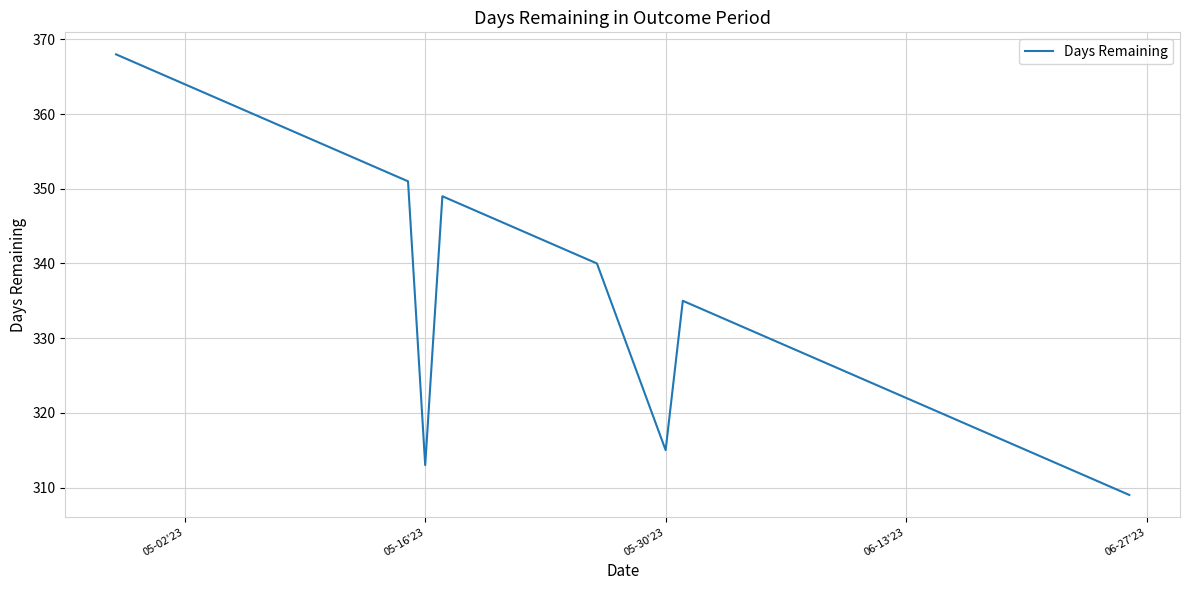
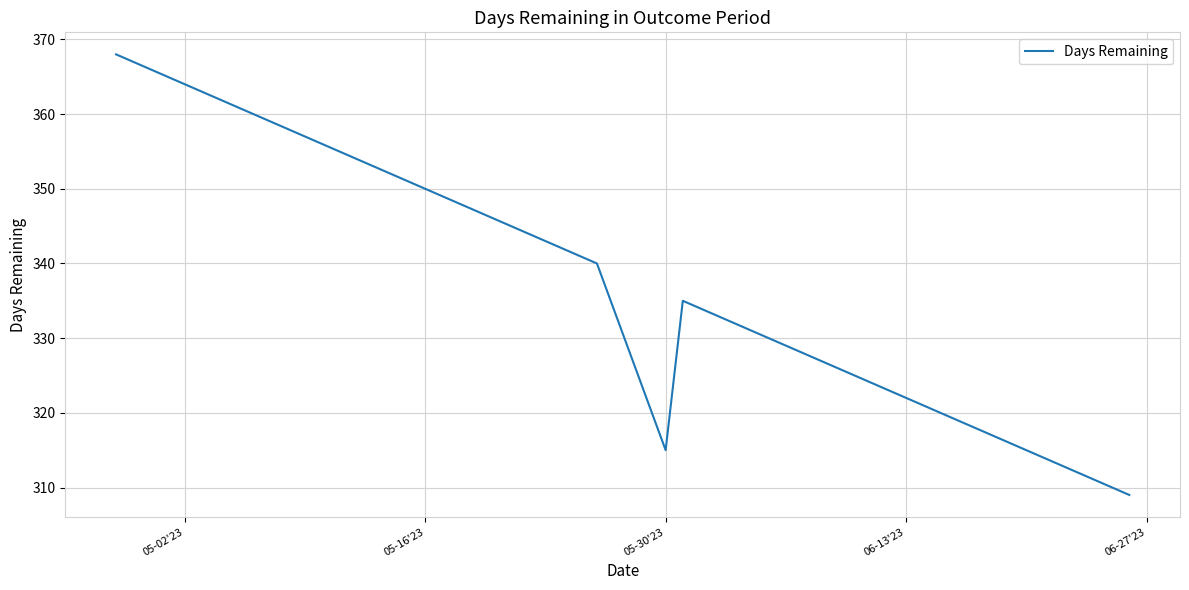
  {
    "05-02'23": 364,
-   "05-16'23": 313,
+   "05-16'23": 350,
    "05-30'23": 315,
    "06-13'23": 322
  }
